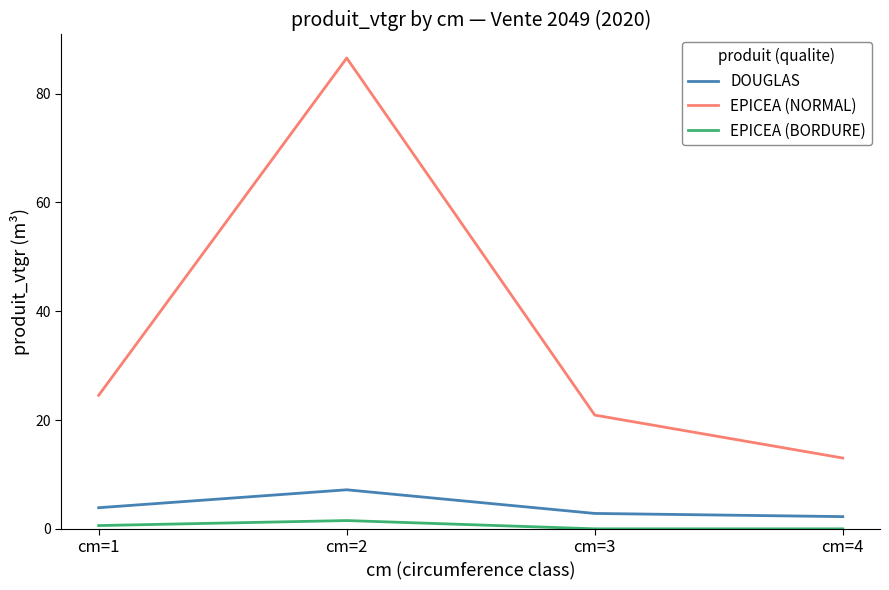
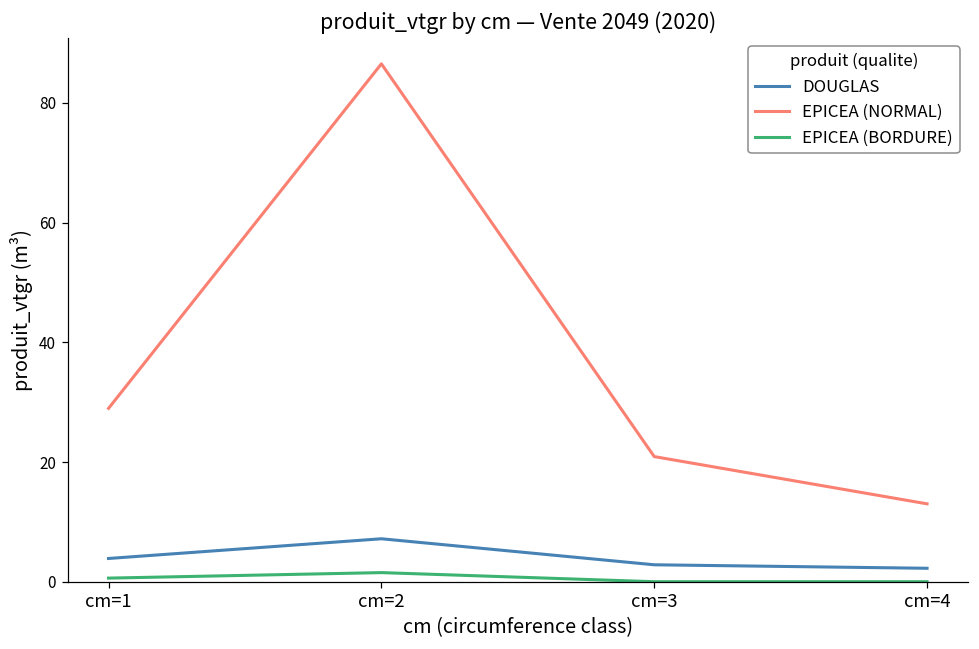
  {
    "DOUGLAS": {
      "cm=1": 4,
      "cm=2": 7,
      "cm=3": 3,
      "cm=4": 2
    },
    "EPICEA (NORMAL)": {
-     "cm=1": 25,
+     "cm=1": 29,
      "cm=2": 87,
      "cm=3": 21,
      "cm=4": 13
    },
    "EPICEA (BORDURE)": {
      "cm=1": 1,
      "cm=2": 2,
      "cm=3": 0,
      "cm=4": 0
    }
  }
